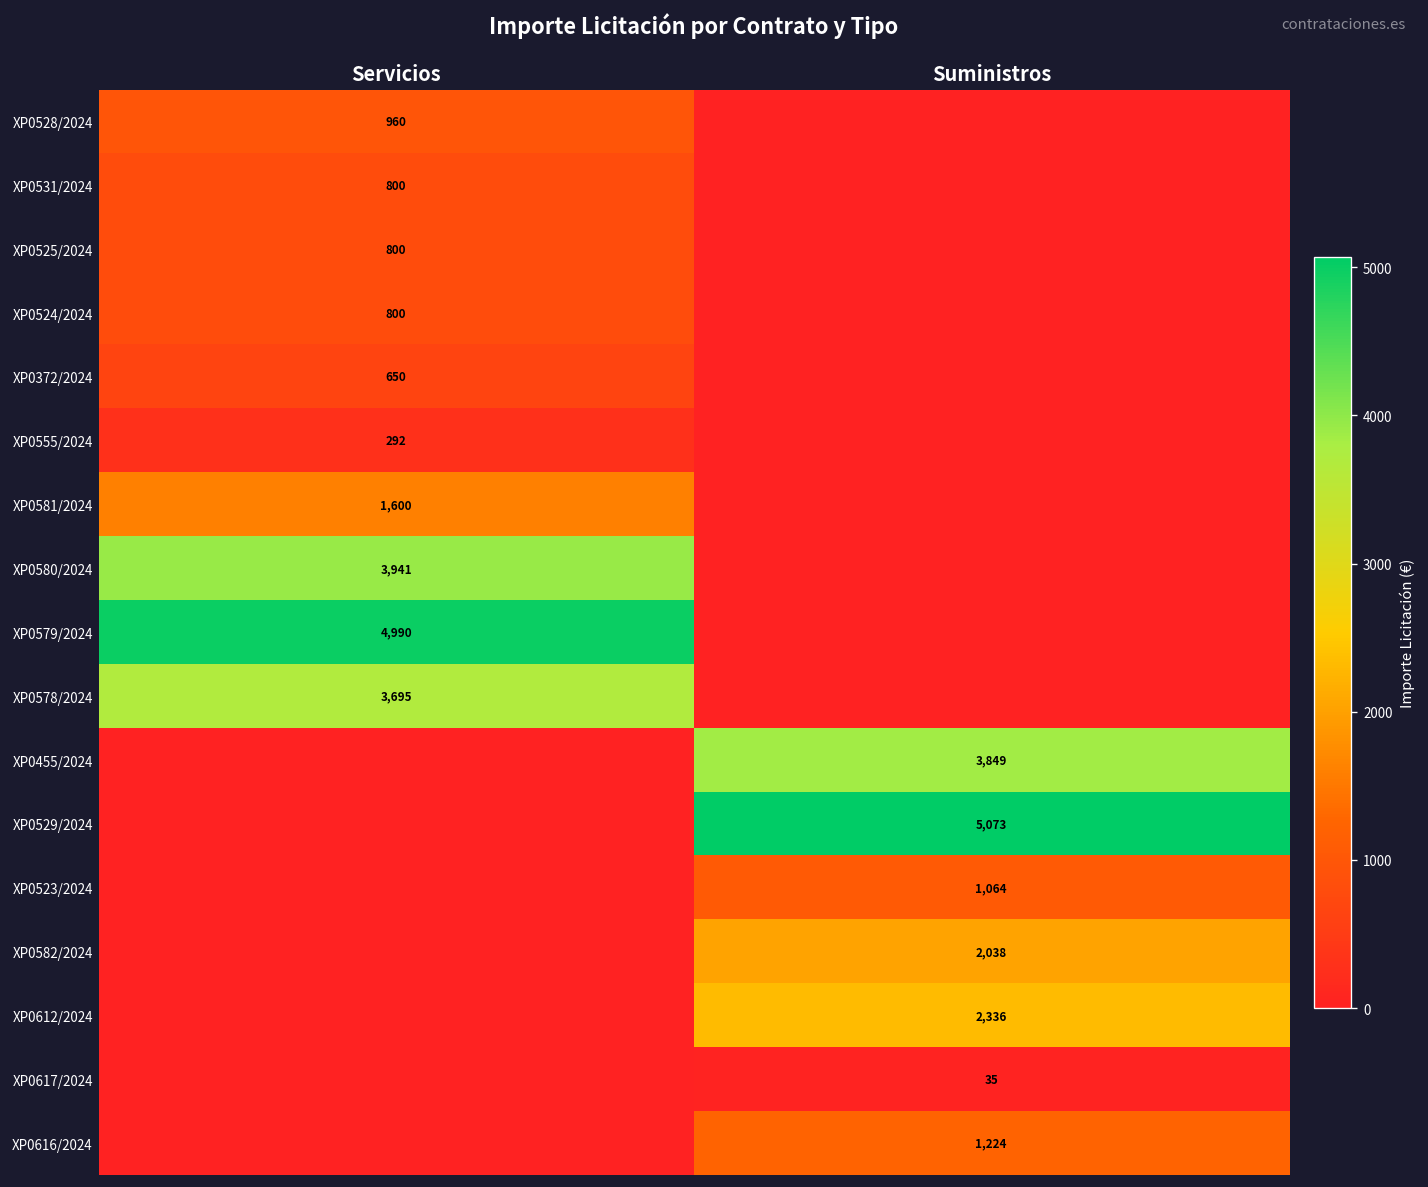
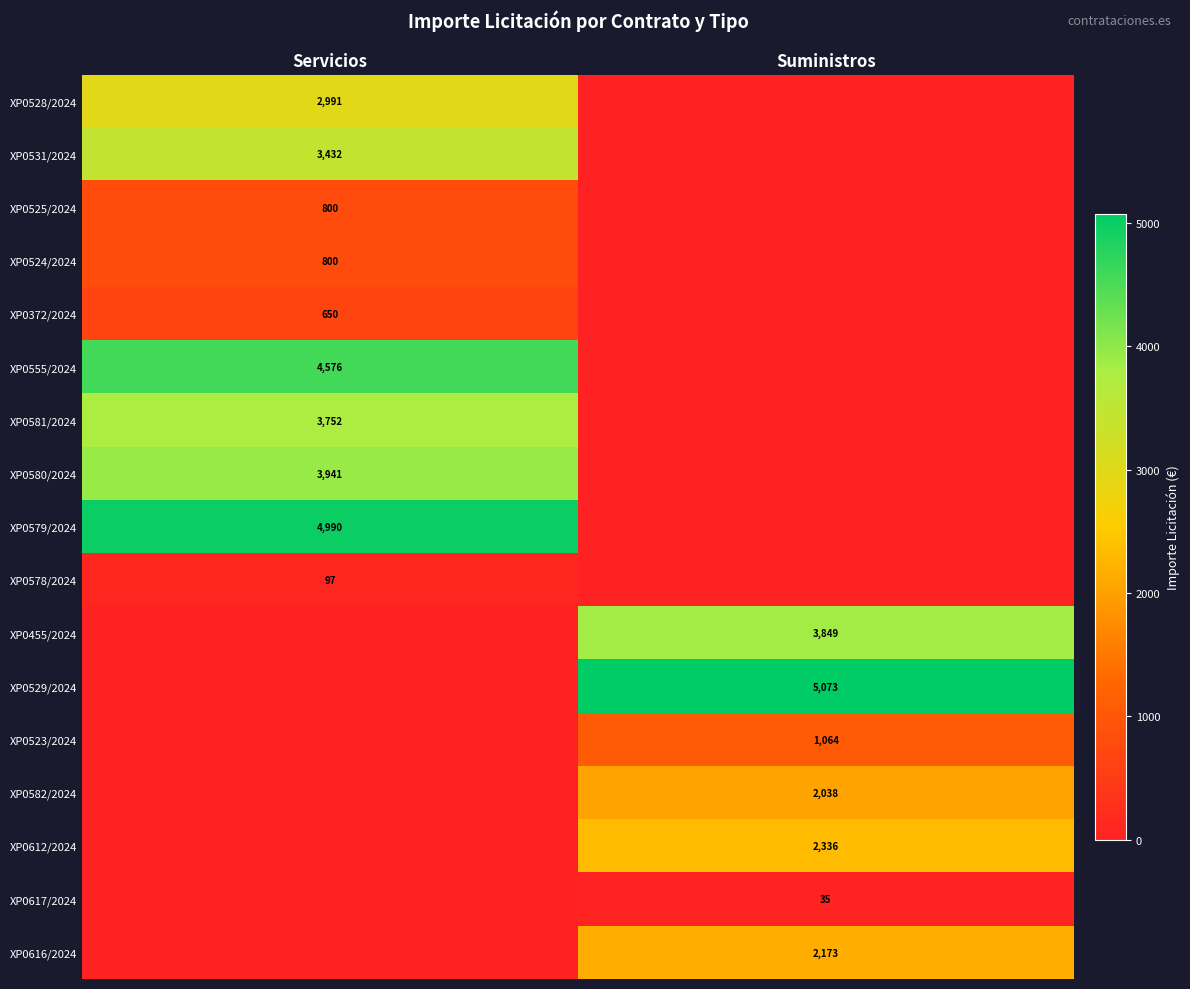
  {
    "XP0528/2024": {
-     "Servicios": "960"
+     "Servicios": "2,991"
    },
    "XP0531/2024": {
-     "Servicios": "800"
+     "Servicios": "3,432"
    },
    "XP0525/2024": {
      "Servicios": "800"
    },
    "XP0524/2024": {
      "Servicios": "800"
    },
    "XP0372/2024": {
      "Servicios": "650"
    },
    "XP0555/2024": {
-     "Servicios": "292"
+     "Servicios": "4,576"
    },
    "XP0581/2024": {
-     "Servicios": "1,600"
+     "Servicios": "3,752"
    },
    "XP0580/2024": {
      "Servicios": "3,941"
    },
    "XP0579/2024": {
      "Servicios": "4,990"
    },
    "XP0578/2024": {
-     "Servicios": "3,695"
+     "Servicios": "97"
    },
    "XP0455/2024": {
      "Suministros": "3,849"
    },
    "XP0529/2024": {
      "Suministros": "5,073"
    },
    "XP0523/2024": {
      "Suministros": "1,064"
    },
    "XP0582/2024": {
      "Suministros": "2,038"
    },
    "XP0612/2024": {
      "Suministros": "2,336"
    },
    "XP0617/2024": {
      "Suministros": "35"
    },
    "XP0616/2024": {
-     "Suministros": "1,224"
+     "Suministros": "2,173"
    }
  }
